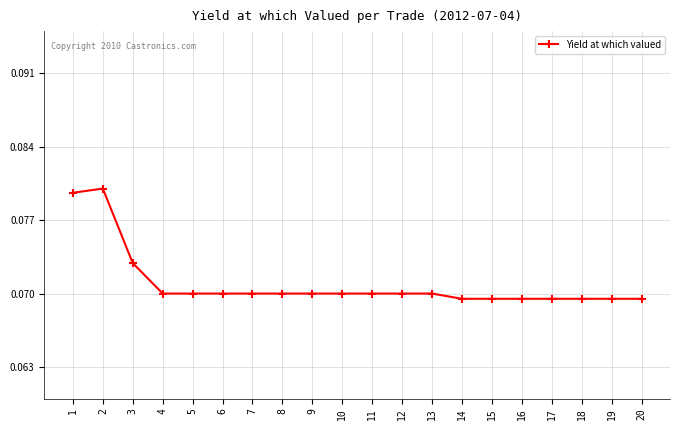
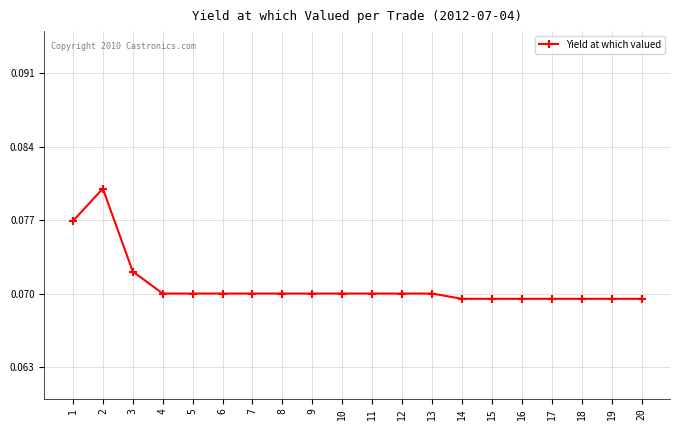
  {
-   "1": 0.0796,
+   "1": 0.0769,
    "2": 0.0800,
-   "3": 0.0729,
+   "3": 0.0721,
    "4": 0.0700,
    "5": 0.0700,
    "6": 0.0700,
    "7": 0.0700,
    "8": 0.0700,
    "9": 0.0700,
    "10": 0.0700,
    "11": 0.0700,
    "12": 0.0700,
    "13": 0.0700,
    "14": 0.0695,
    "15": 0.0695,
    "16": 0.0695,
    "17": 0.0695,
    "18": 0.0695,
    "19": 0.0695,
    "20": 0.0695
  }
